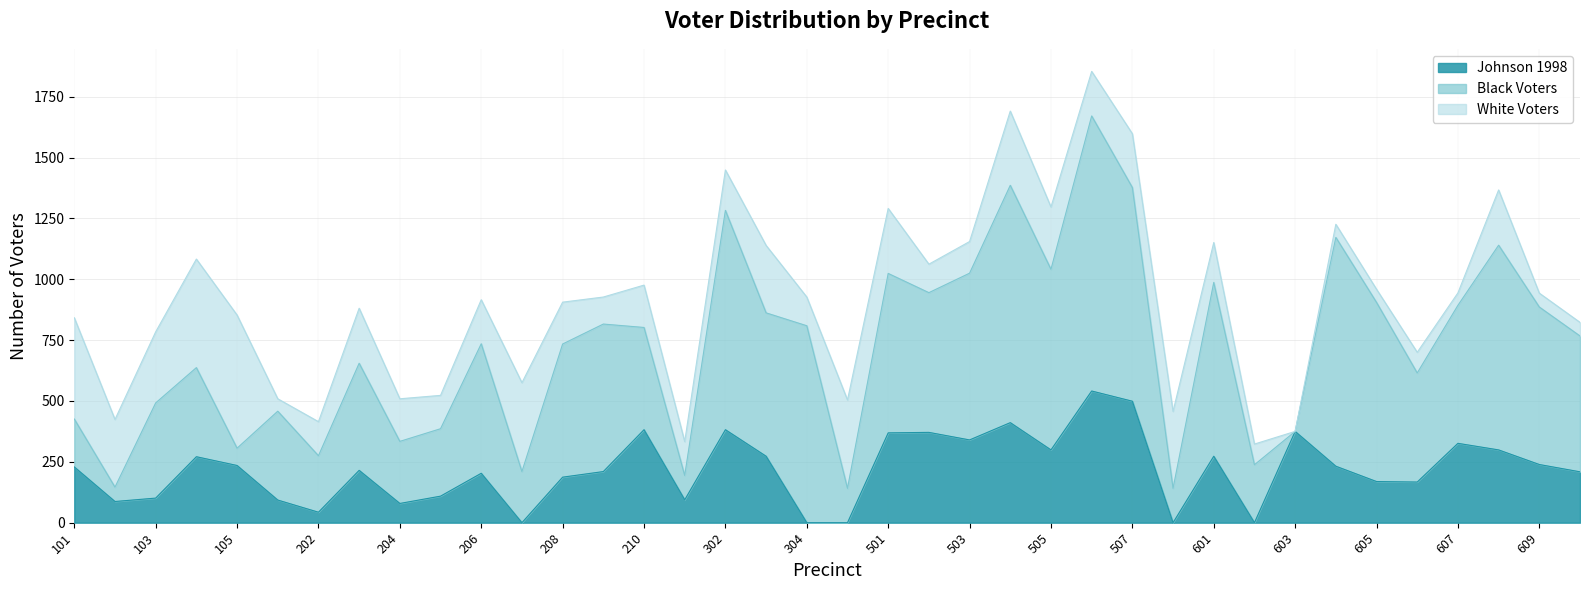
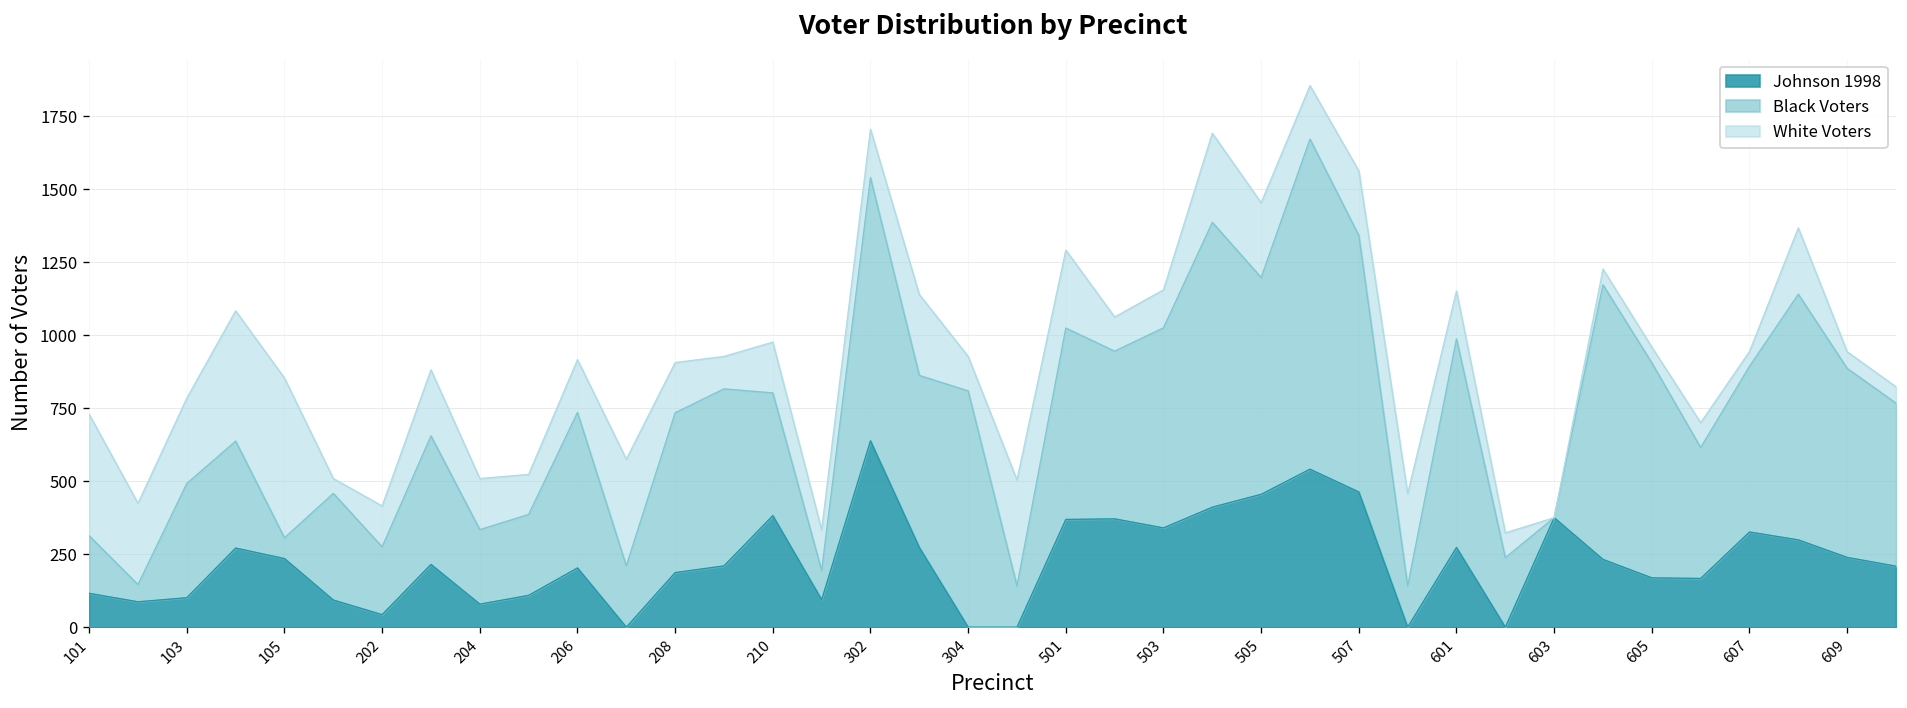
  {
    "Johnson 1998": {
-     "101": 230,
+     "101": 120,
      "103": 100,
      "105": 240,
      "202": 40,
      "204": 80,
      "206": 200,
      "208": 190,
      "210": 380,
-     "302": 380,
+     "302": 640,
      "304": 0,
      "501": 370,
      "503": 340,
-     "505": 300,
-     "507": 500,
+     "505": 460,
+     "507": 460,
      "601": 270,
      "605": 170,
      "607": 330,
      "609": 240
    }
  }
